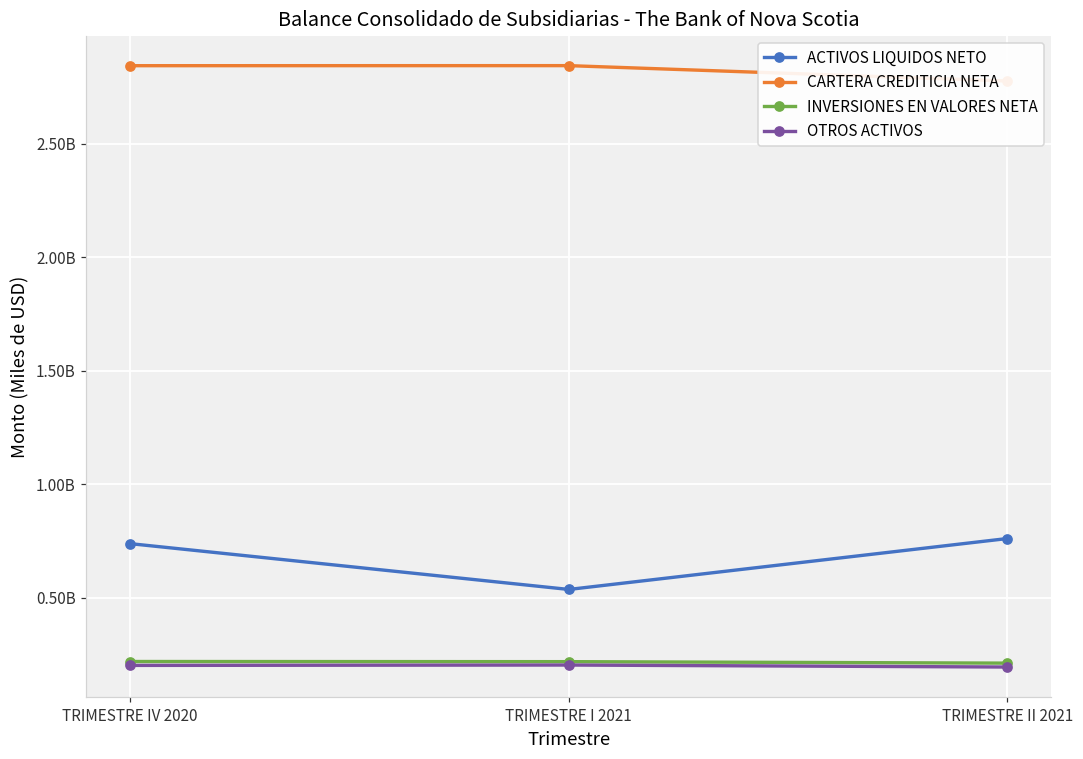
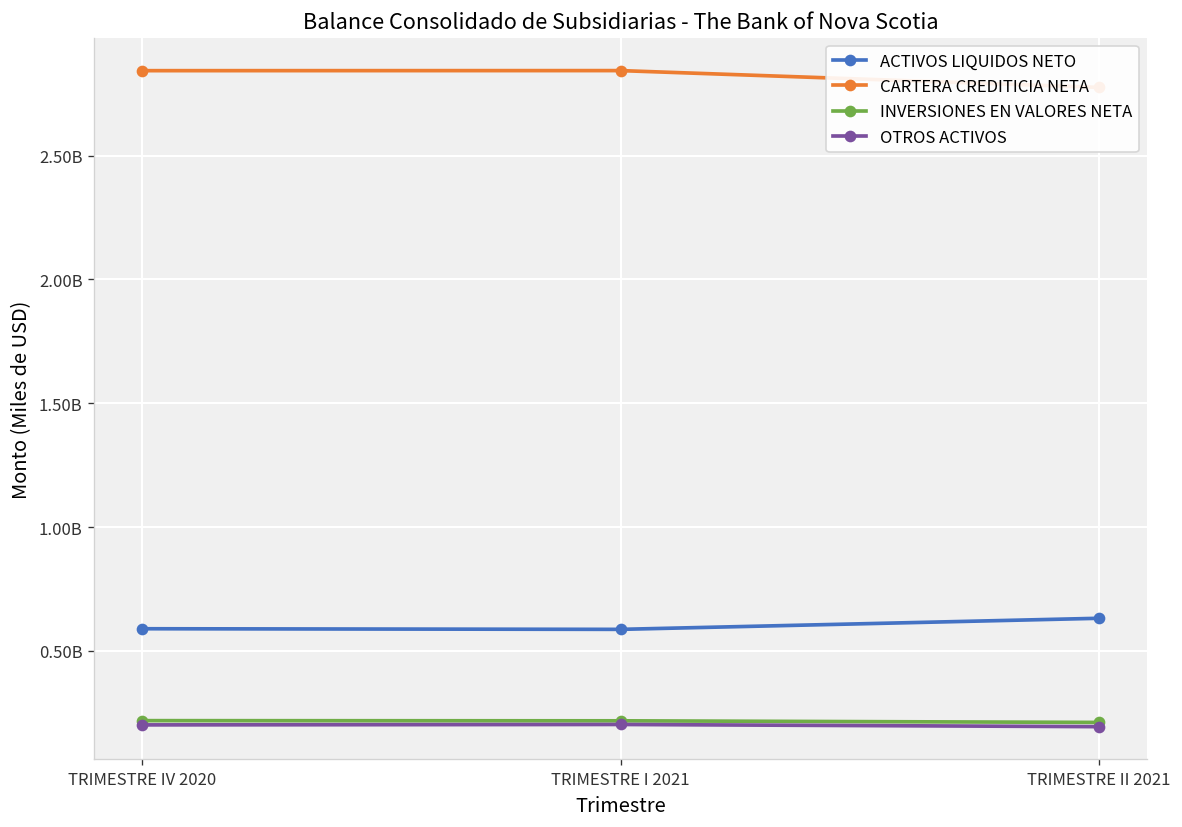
  {
    "ACTIVOS LIQUIDOS NETO": {
-     "TRIMESTRE IV 2020": 740000000,
-     "TRIMESTRE I 2021": 540000000,
-     "TRIMESTRE II 2021": 760000000
+     "TRIMESTRE IV 2020": 590000000,
+     "TRIMESTRE I 2021": 590000000,
+     "TRIMESTRE II 2021": 630000000
    },
    "CARTERA CREDITICIA NETA": {
      "TRIMESTRE IV 2020": 2840000000,
      "TRIMESTRE I 2021": 2840000000
    },
    "INVERSIONES EN VALORES NETA": {
      "TRIMESTRE IV 2020": 220000000,
      "TRIMESTRE I 2021": 220000000,
      "TRIMESTRE II 2021": 210000000
    },
    "OTROS ACTIVOS": {
      "TRIMESTRE IV 2020": 200000000,
      "TRIMESTRE I 2021": 200000000,
      "TRIMESTRE II 2021": 190000000
    }
  }
